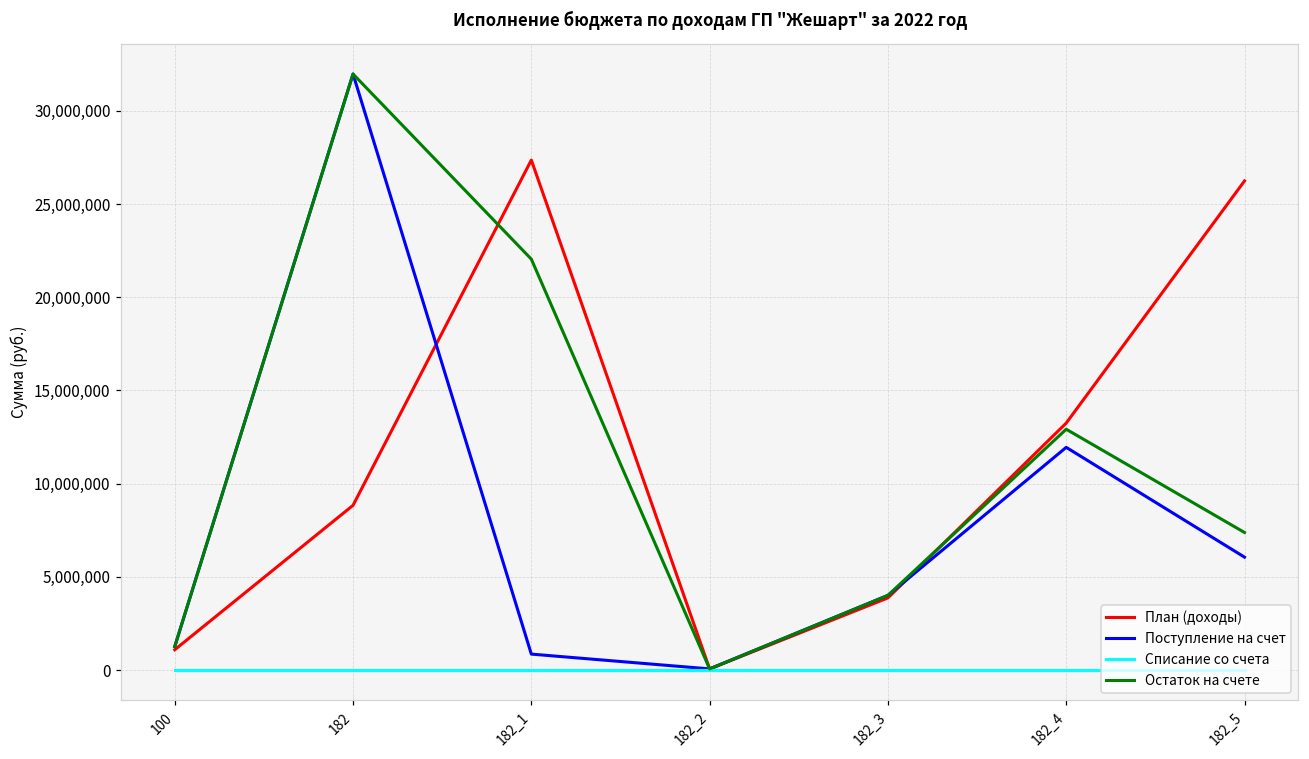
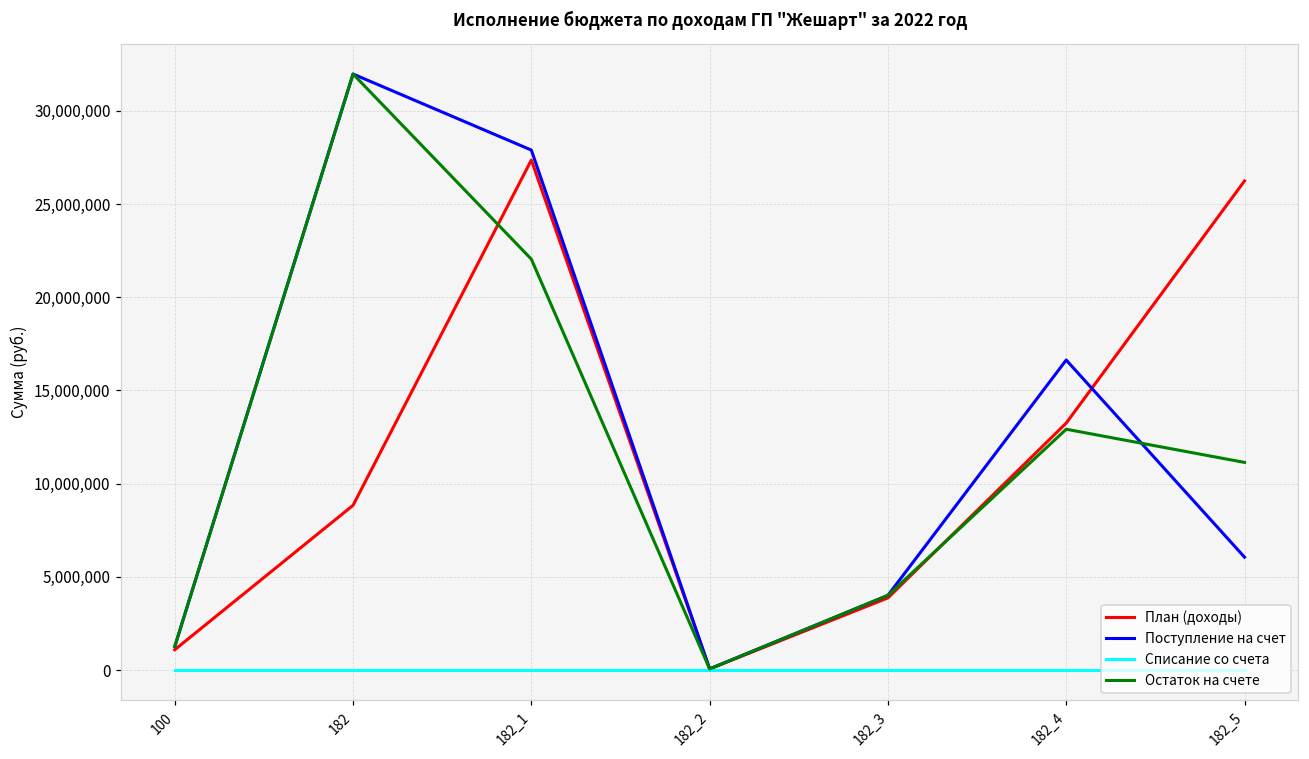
  {
    "План (доходы)": {
      "100": "1,100,000",
      "182": "8,800,000",
      "182_1": "27,400,000",
      "182_4": "13,300,000",
      "182_5": "26,200,000"
    },
    "Поступление на счет": {
-     "182_1": "900,000",
-     "182_4": "11,900,000",
+     "182_1": "27,900,000",
+     "182_4": "16,600,000",
      "182_5": "6,100,000"
    },
    "Списание со счета": {
      "100": "0",
      "182": "0",
      "182_1": "0",
      "182_3": "0",
      "182_4": "0"
    },
    "Остаток на счете": {
      "182_1": "22,000,000",
      "182_4": "12,900,000",
-     "182_5": "7,400,000"
+     "182_5": "11,100,000"
    }
  }
